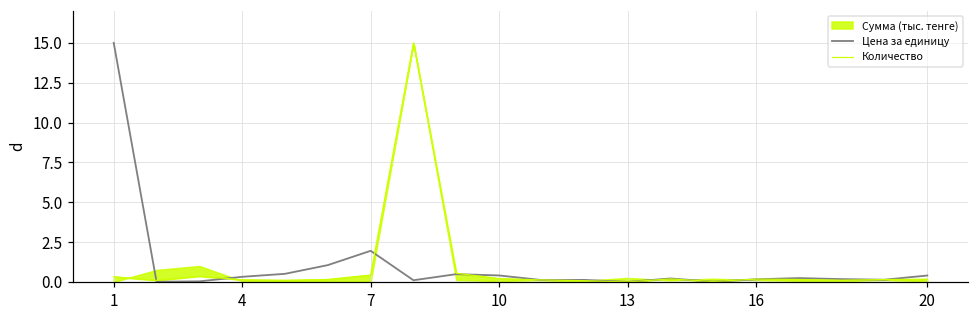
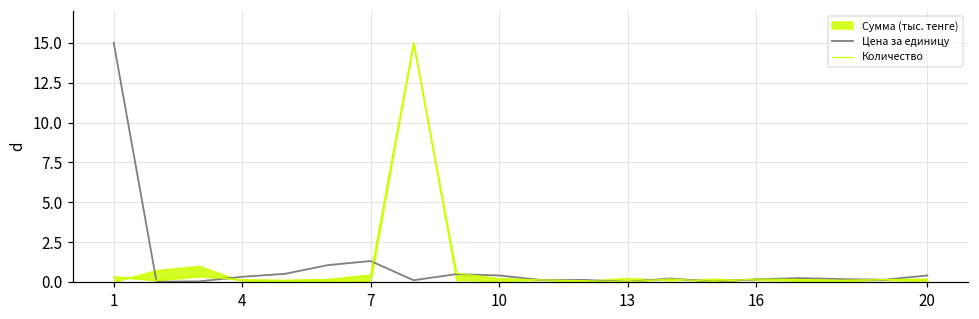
  {
    "Цена за единицу": {
      "1": 15.0,
      "4": 0.3,
-     "7": 2.0,
+     "7": 1.3,
      "10": 0.4,
      "20": 0.4
    }
  }
